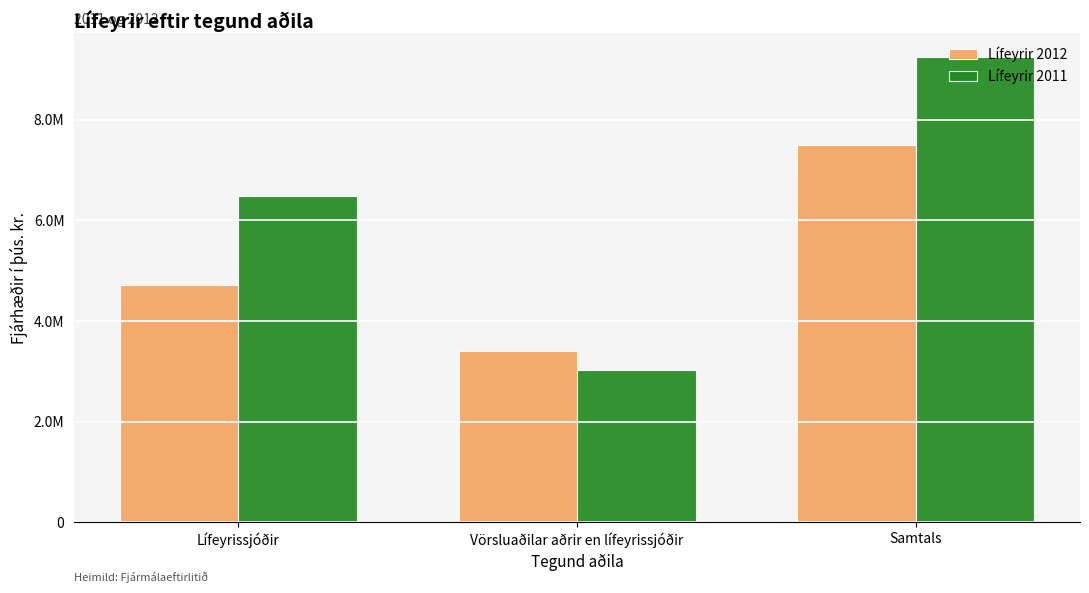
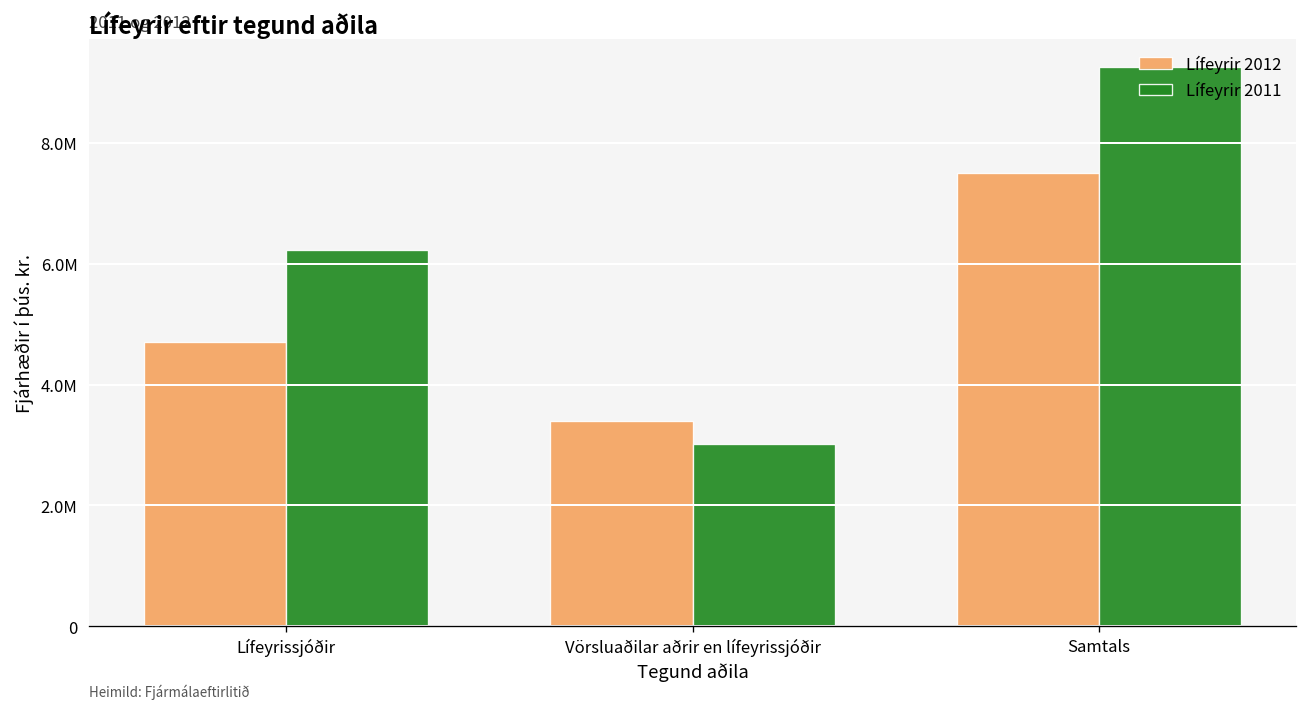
  {
    "Lífeyrir 2012": {
      "Lífeyrissjóðir": 4700000,
      "Vörsluaðilar aðrir en lífeyrissjóðir": 3400000,
      "Samtals": 7500000
    },
    "Lífeyrir 2011": {
-     "Lífeyrissjóðir": 6500000,
+     "Lífeyrissjóðir": 6200000,
      "Vörsluaðilar aðrir en lífeyrissjóðir": 3000000,
      "Samtals": 9300000
    }
  }
